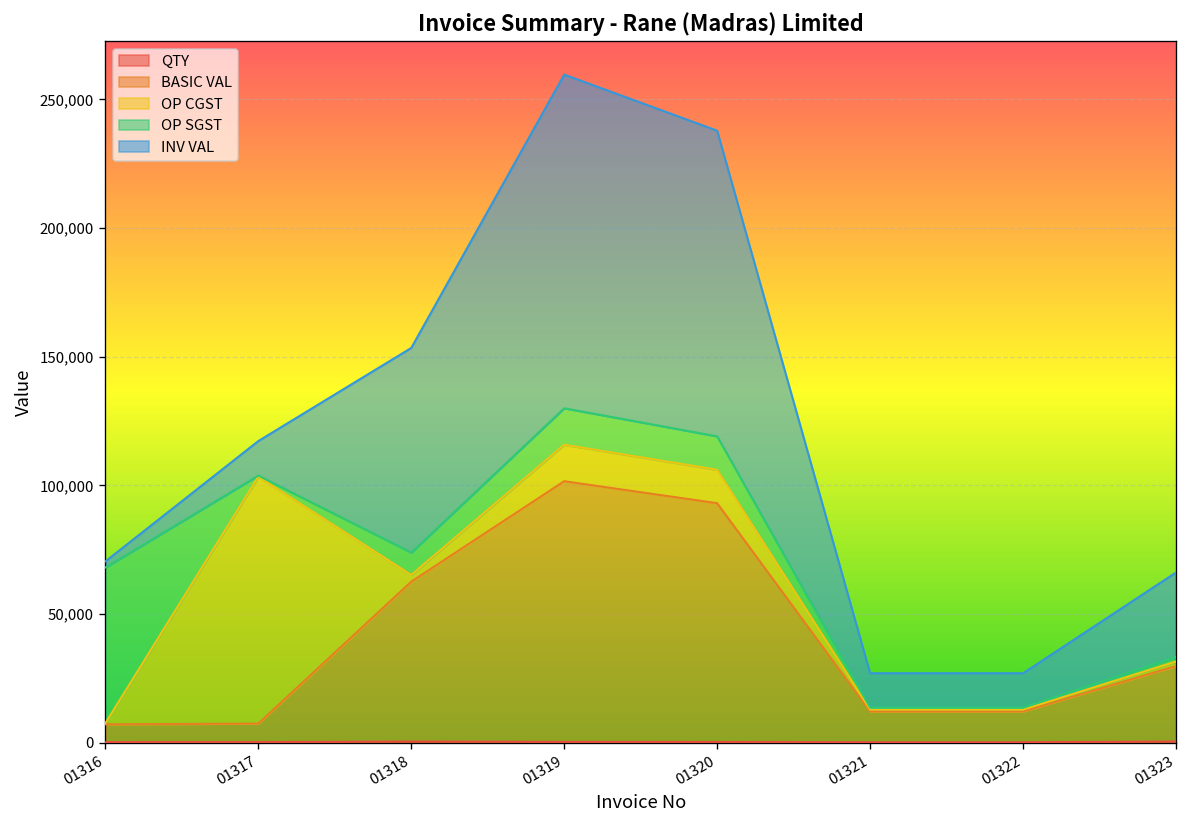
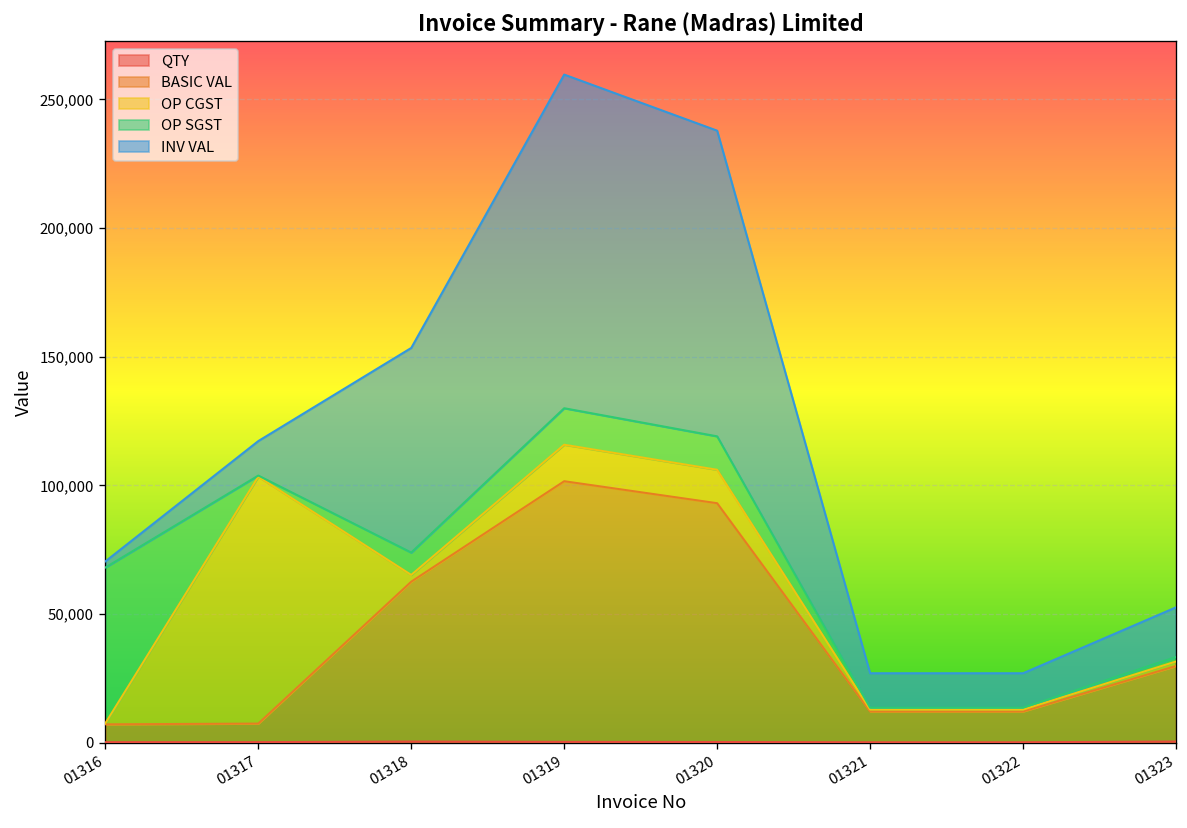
  {
    "OP CGST": {
      "01318": "3,000",
      "01319": "14,000",
      "01320": "13,000",
      "01323": "2,000"
    },
    "OP SGST": {
      "01316": "61,000",
      "01318": "9,000",
      "01319": "14,000",
      "01320": "13,000",
      "01323": "2,000"
    },
    "INV VAL": {
      "01316": "2,000",
      "01317": "13,000",
      "01318": "80,000",
      "01319": "130,000",
      "01320": "119,000",
      "01321": "13,000",
      "01322": "13,000",
-     "01323": "33,000"
+     "01323": "19,000"
    }
  }
